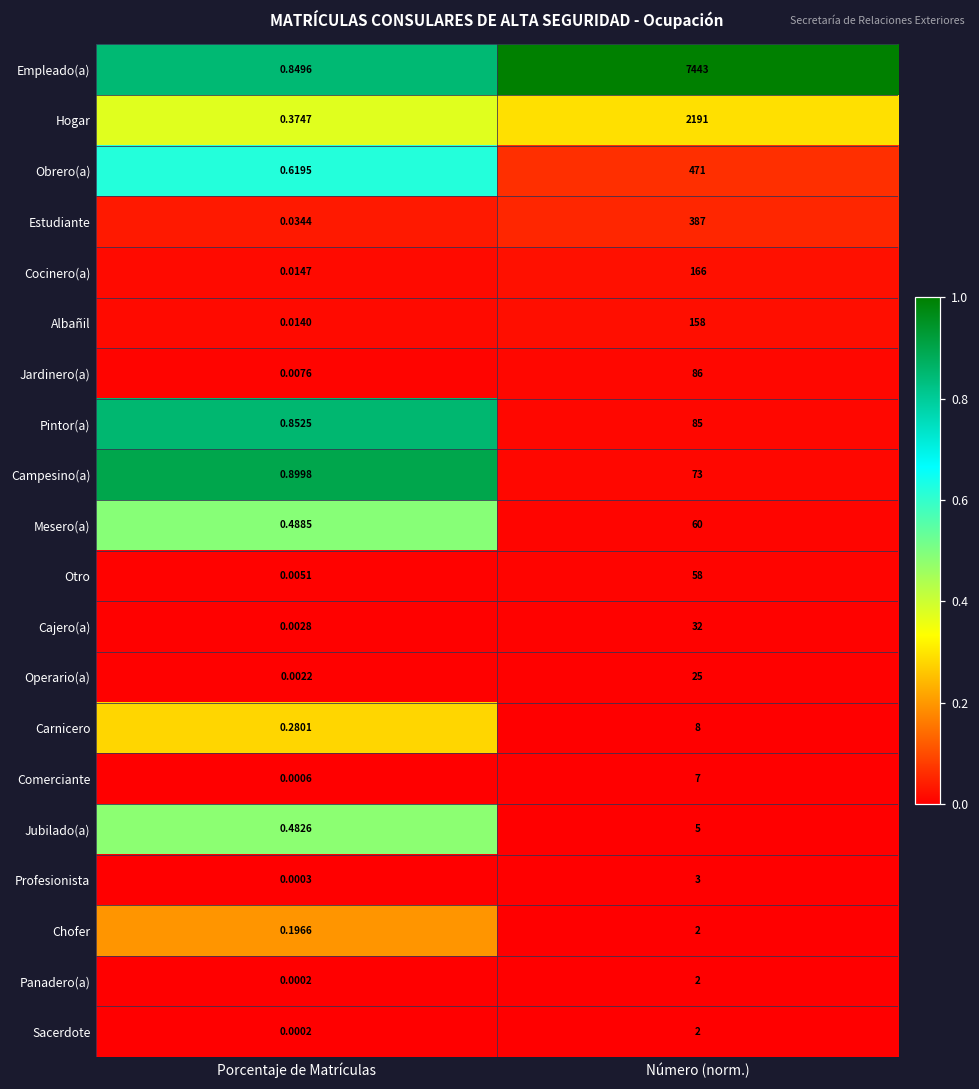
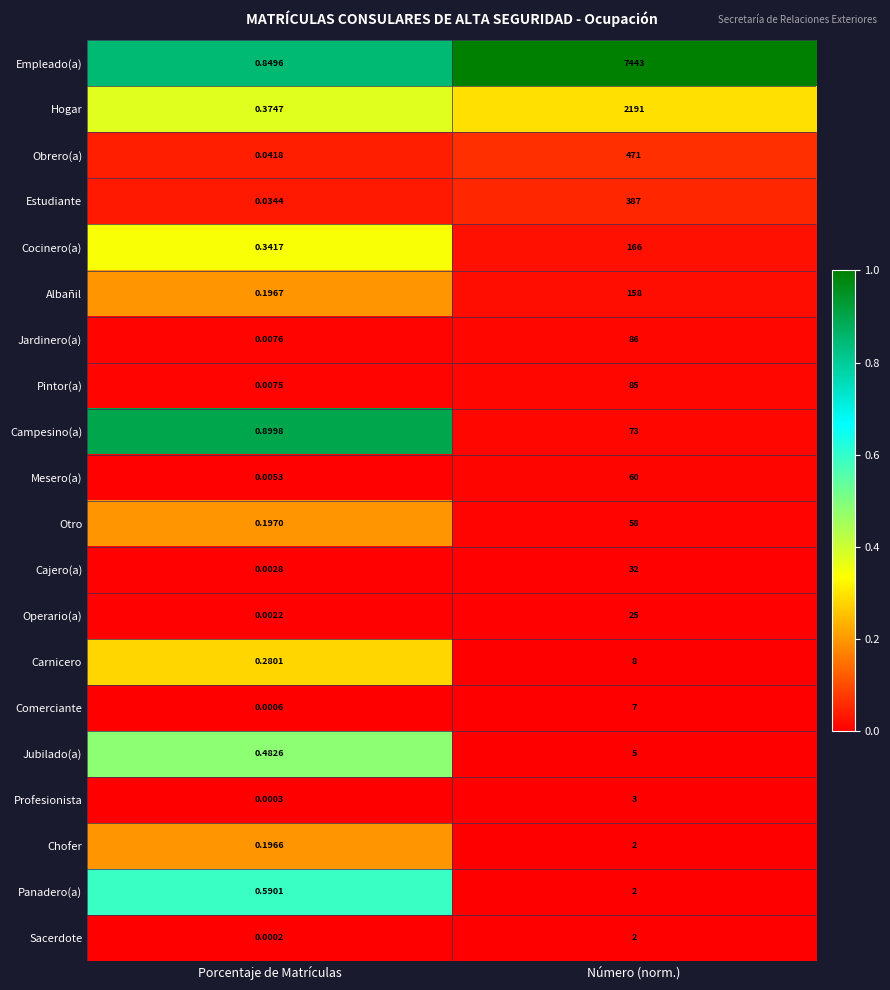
  {
    "Empleado(a)": {
      "Porcentaje de Matrículas": 0.8496,
      "Número (norm.)": 7443
    },
    "Hogar": {
      "Porcentaje de Matrículas": 0.3747,
      "Número (norm.)": 2191
    },
    "Obrero(a)": {
-     "Porcentaje de Matrículas": 0.6195,
+     "Porcentaje de Matrículas": 0.0418,
      "Número (norm.)": 471
    },
    "Estudiante": {
      "Porcentaje de Matrículas": 0.0344,
      "Número (norm.)": 387
    },
    "Cocinero(a)": {
-     "Porcentaje de Matrículas": 0.0147,
+     "Porcentaje de Matrículas": 0.3417,
      "Número (norm.)": 166
    },
    "Albañil": {
-     "Porcentaje de Matrículas": 0.0140,
+     "Porcentaje de Matrículas": 0.1967,
      "Número (norm.)": 158
    },
    "Jardinero(a)": {
      "Porcentaje de Matrículas": 0.0076,
      "Número (norm.)": 86
    },
    "Pintor(a)": {
-     "Porcentaje de Matrículas": 0.8525,
+     "Porcentaje de Matrículas": 0.0075,
      "Número (norm.)": 85
    },
    "Campesino(a)": {
      "Porcentaje de Matrículas": 0.8998,
      "Número (norm.)": 73
    },
    "Mesero(a)": {
-     "Porcentaje de Matrículas": 0.4885,
+     "Porcentaje de Matrículas": 0.0053,
      "Número (norm.)": 60
    },
    "Otro": {
-     "Porcentaje de Matrículas": 0.0051,
+     "Porcentaje de Matrículas": 0.1970,
      "Número (norm.)": 58
    },
    "Cajero(a)": {
      "Porcentaje de Matrículas": 0.0028,
      "Número (norm.)": 32
    },
    "Operario(a)": {
      "Porcentaje de Matrículas": 0.0022,
      "Número (norm.)": 25
    },
    "Carnicero": {
      "Porcentaje de Matrículas": 0.2801,
      "Número (norm.)": 8
    },
    "Comerciante": {
      "Porcentaje de Matrículas": 0.0006,
      "Número (norm.)": 7
    },
    "Jubilado(a)": {
      "Porcentaje de Matrículas": 0.4826,
      "Número (norm.)": 5
    },
    "Profesionista": {
      "Porcentaje de Matrículas": 0.0003,
      "Número (norm.)": 3
    },
    "Chofer": {
      "Porcentaje de Matrículas": 0.1966,
      "Número (norm.)": 2
    },
    "Panadero(a)": {
-     "Porcentaje de Matrículas": 0.0002,
+     "Porcentaje de Matrículas": 0.5901,
      "Número (norm.)": 2
    },
    "Sacerdote": {
      "Porcentaje de Matrículas": 0.0002,
      "Número (norm.)": 2
    }
  }
